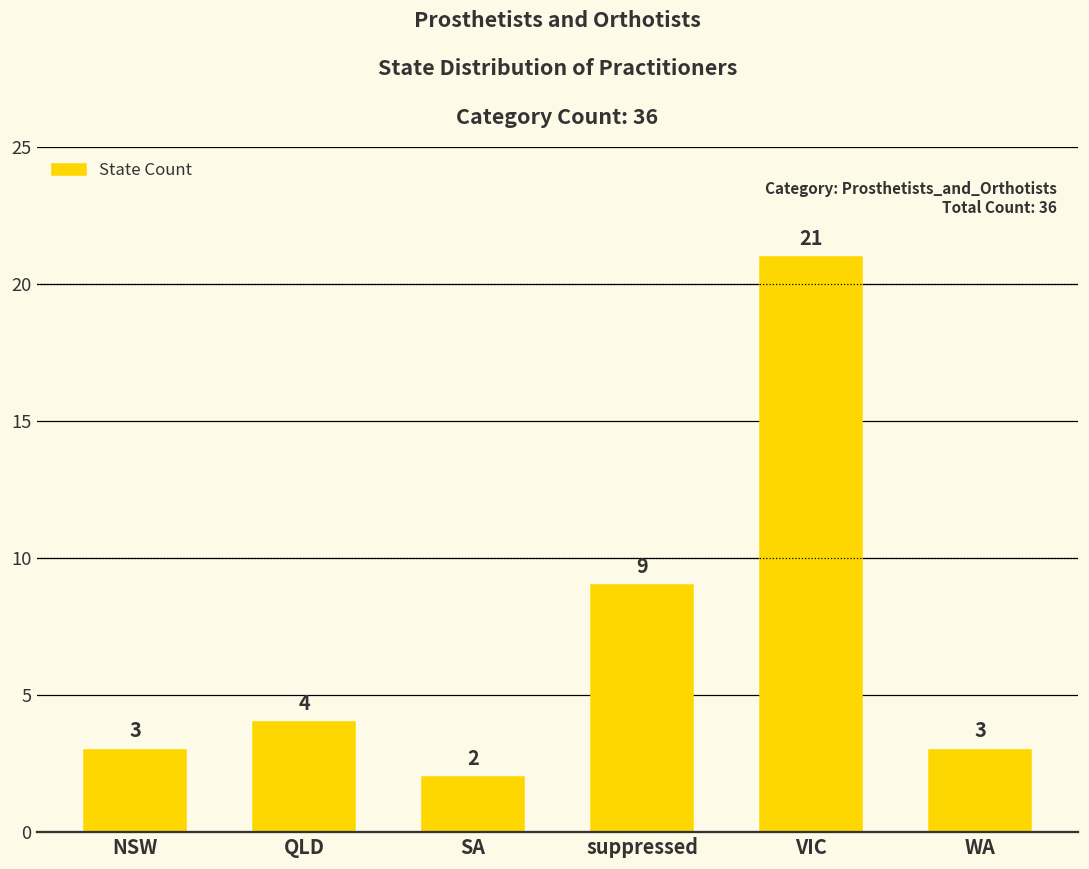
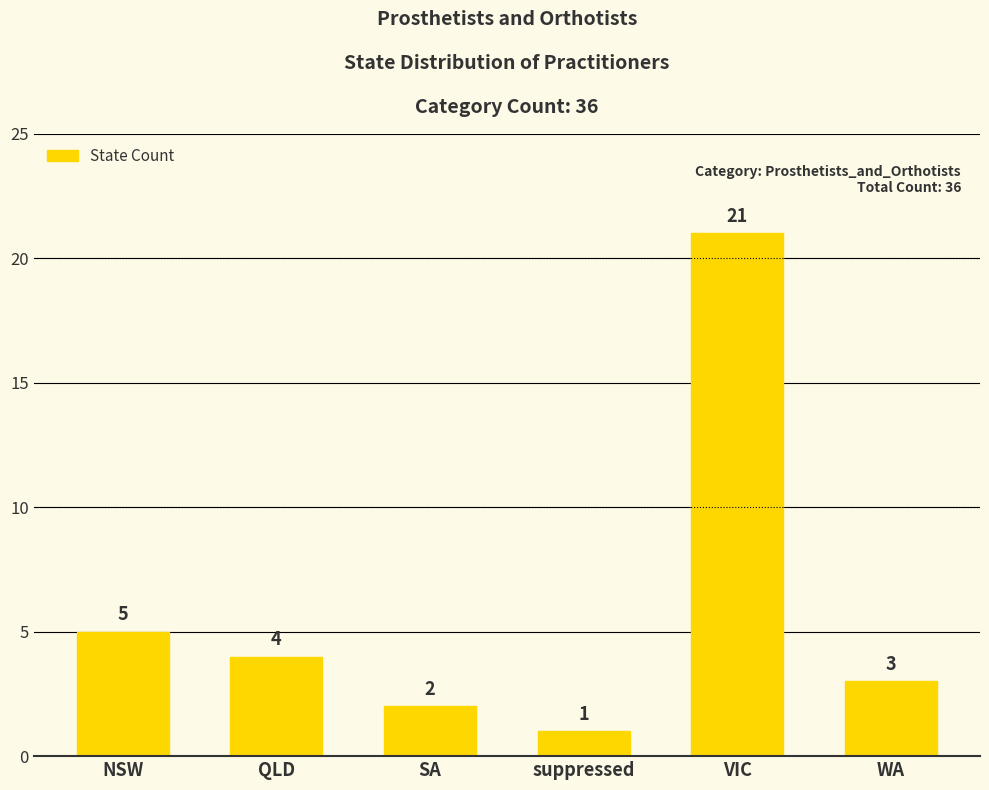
  {
-   "NSW": 3,
+   "NSW": 5,
    "QLD": 4,
    "SA": 2,
-   "suppressed": 9,
+   "suppressed": 1,
    "VIC": 21,
    "WA": 3
  }
